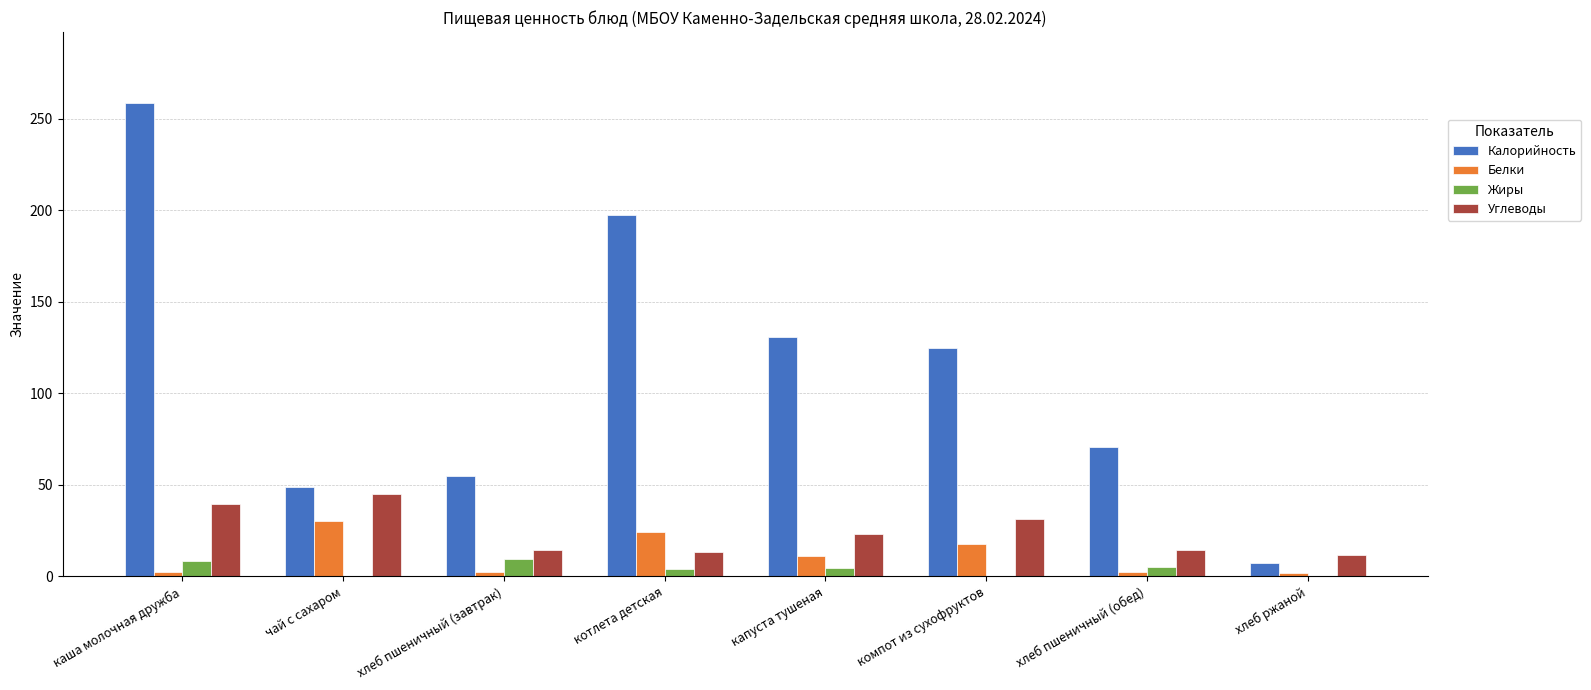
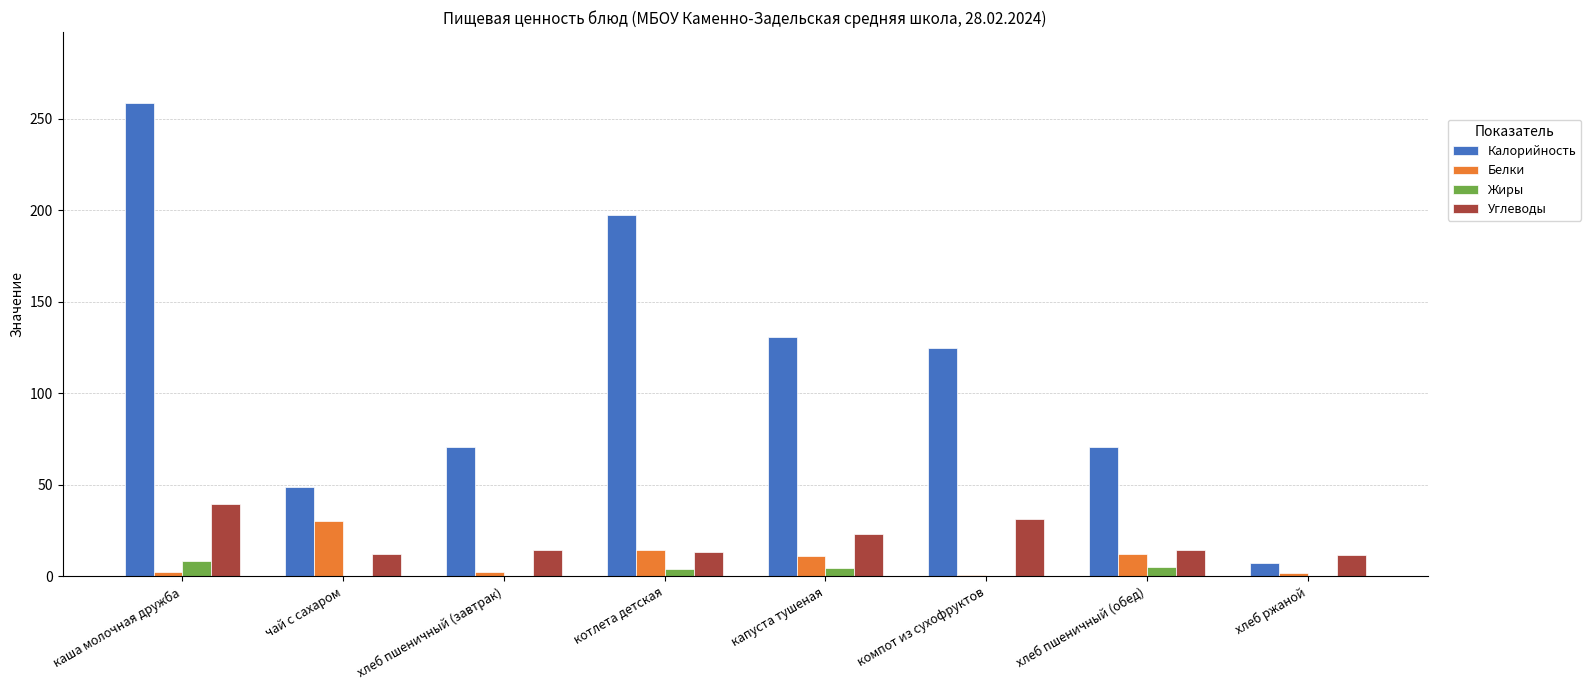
  {
    "Калорийность": {
      "каша молочная дружба": 259,
      "чай с сахаром": 49,
-     "хлеб пшеничный (завтрак)": 55,
+     "хлеб пшеничный (завтрак)": 71,
      "котлета детская": 198,
      "капуста тушеная": 131,
      "компот из сухофруктов": 125,
      "хлеб пшеничный (обед)": 71,
      "хлеб ржаной": 8
    },
    "Белки": {
      "каша молочная дружба": 2,
      "чай с сахаром": 30,
      "хлеб пшеничный (завтрак)": 2,
-     "котлета детская": 24,
+     "котлета детская": 14,
      "капуста тушеная": 11,
-     "компот из сухофруктов": 18,
-     "хлеб пшеничный (обед)": 2,
+     "компот из сухофруктов": 1,
+     "хлеб пшеничный (обед)": 12,
      "хлеб ржаной": 2
    },
    "Жиры": {
      "каша молочная дружба": 9,
      "чай с сахаром": 0,
-     "хлеб пшеничный (завтрак)": 10,
+     "хлеб пшеничный (завтрак)": 0,
      "котлета детская": 4,
      "капуста тушеная": 5,
      "компот из сухофруктов": 0,
      "хлеб пшеничный (обед)": 5
    },
    "Углеводы": {
      "каша молочная дружба": 40,
-     "чай с сахаром": 45,
+     "чай с сахаром": 12,
      "хлеб пшеничный (завтрак)": 14,
      "котлета детская": 13,
      "капуста тушеная": 23,
      "компот из сухофруктов": 31,
      "хлеб пшеничный (обед)": 14,
      "хлеб ржаной": 12
    }
  }
